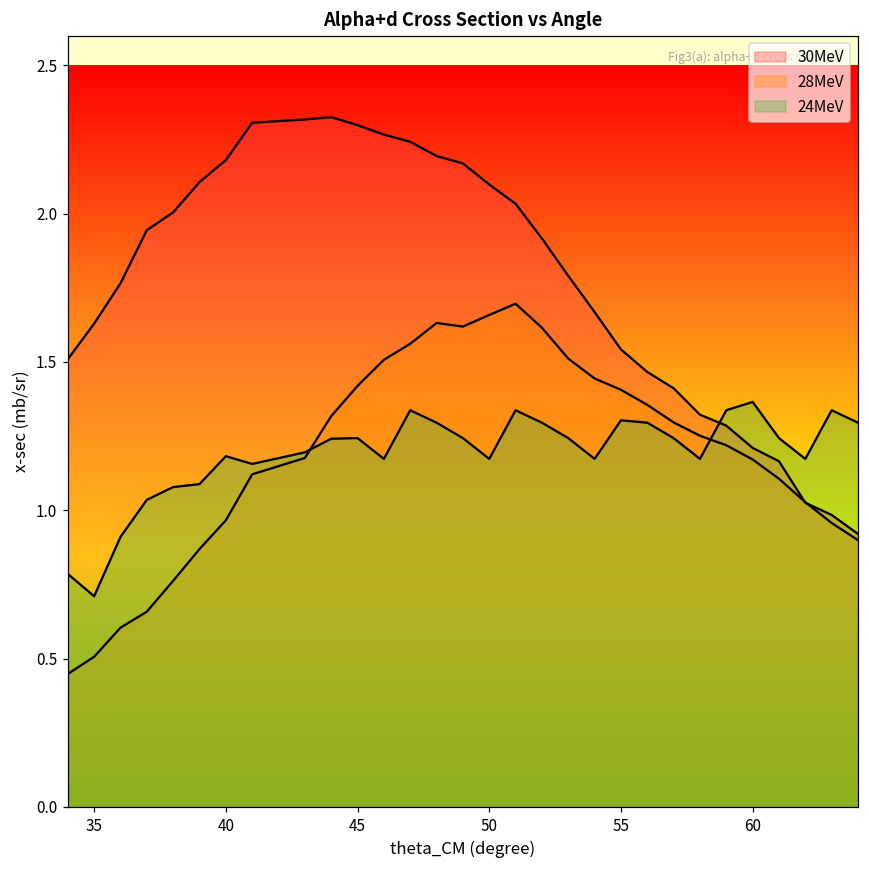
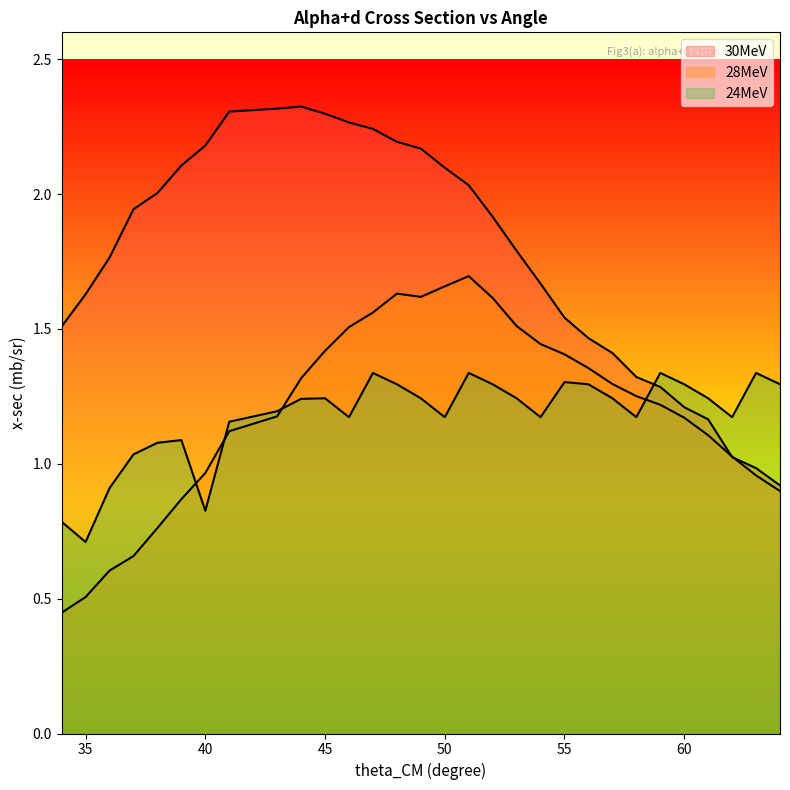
  {
    "24MeV": {
      "35": 0.71,
-     "40": 1.18,
+     "40": 0.83,
      "45": 1.24,
      "50": 1.17,
      "55": 1.30,
-     "60": 1.37
+     "60": 1.30
    }
  }
